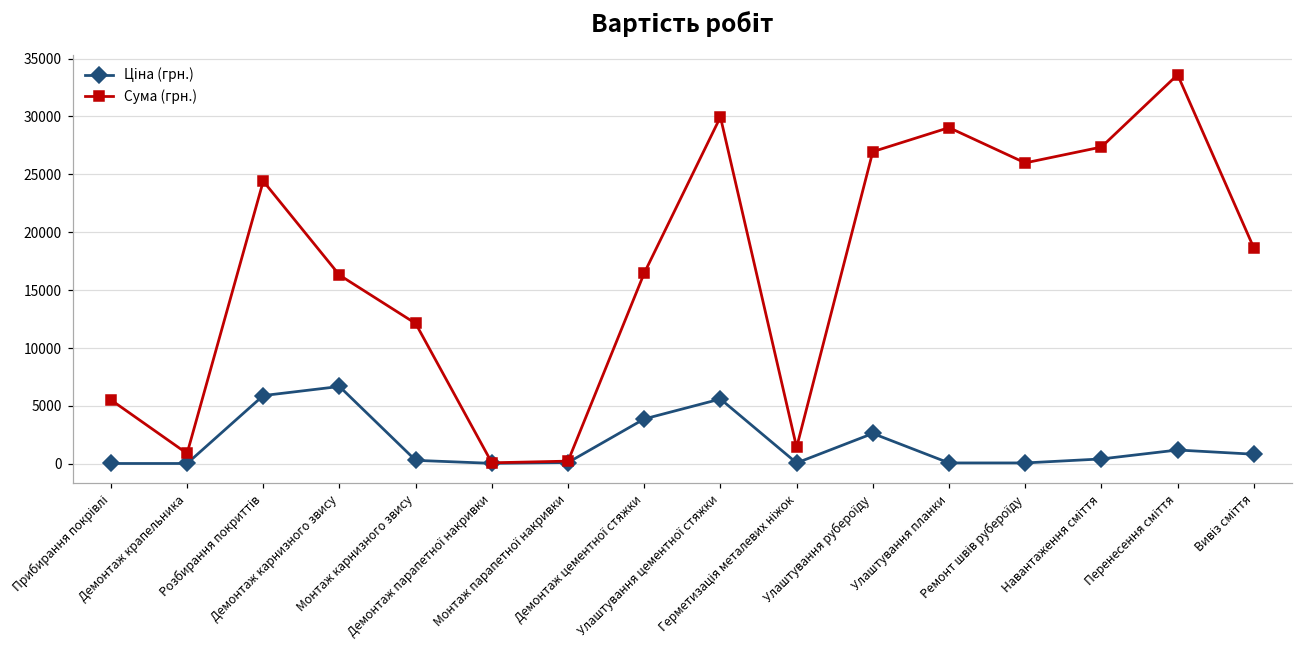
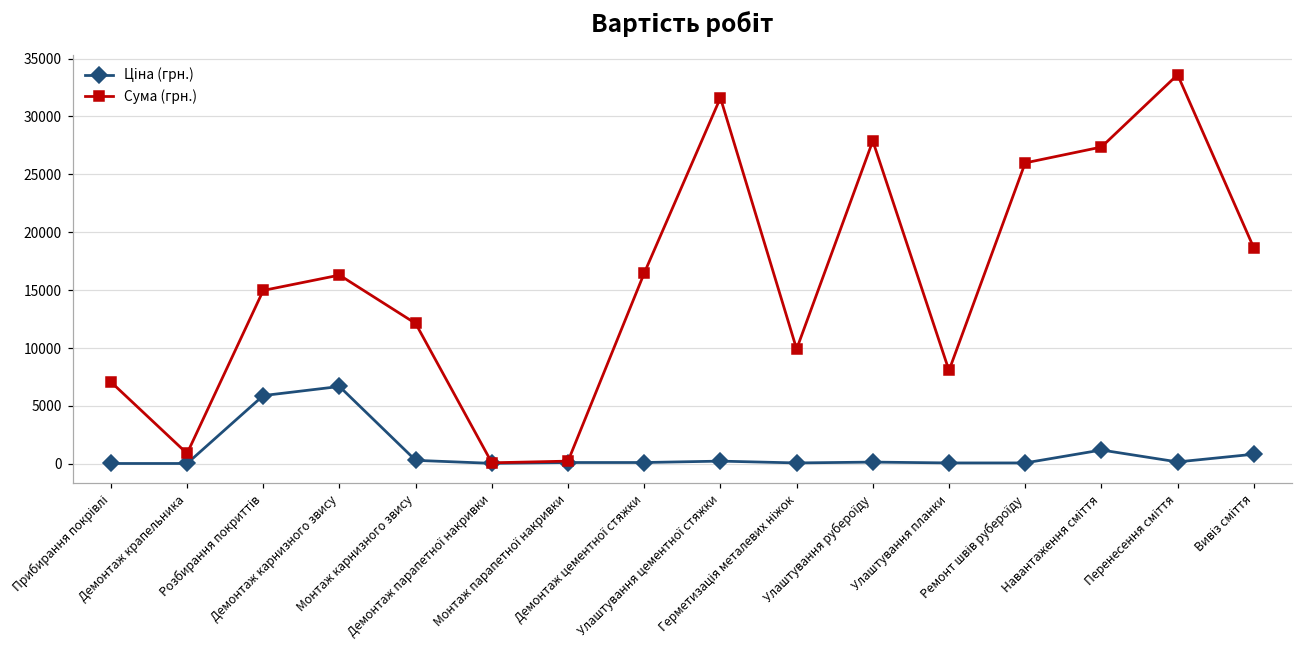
  {
    "Ціна (грн.)": {
      "Прибирання покрівлі": 0,
      "Демонтаж крапельника": 0,
      "Розбирання покриттів": 5900,
      "Демонтаж карнизного звису": 6700,
      "Монтаж карнизного звису": 300,
-     "Демонтаж цементної стяжки": 3900,
-     "Улаштування цементної стяжки": 5600,
+     "Демонтаж цементної стяжки": 100,
+     "Улаштування цементної стяжки": 200,
      "Герметизація металевих ніжок": 100,
-     "Улаштування рубероїду": 2600,
+     "Улаштування рубероїду": 200,
      "Улаштування планки": 100,
      "Ремонт швів рубероїду": 100,
-     "Навантаження сміття": 400,
-     "Перенесення сміття": 1200,
+     "Навантаження сміття": 1200,
+     "Перенесення сміття": 200,
      "Вивіз сміття": 800
    },
    "Сума (грн.)": {
-     "Прибирання покрівлі": 5500,
+     "Прибирання покрівлі": 7100,
      "Демонтаж крапельника": 900,
-     "Розбирання покриттів": 24400,
+     "Розбирання покриттів": 15000,
      "Демонтаж карнизного звису": 16300,
      "Монтаж карнизного звису": 12100,
      "Демонтаж цементної стяжки": 16500,
-     "Улаштування цементної стяжки": 30000,
-     "Герметизація металевих ніжок": 1400,
-     "Улаштування рубероїду": 27000,
-     "Улаштування планки": 29000,
+     "Улаштування цементної стяжки": 31600,
+     "Герметизація металевих ніжок": 9900,
+     "Улаштування рубероїду": 27900,
+     "Улаштування планки": 8100,
      "Ремонт швів рубероїду": 26000,
      "Навантаження сміття": 27400,
      "Перенесення сміття": 33600,
      "Вивіз сміття": 18700
    }
  }
